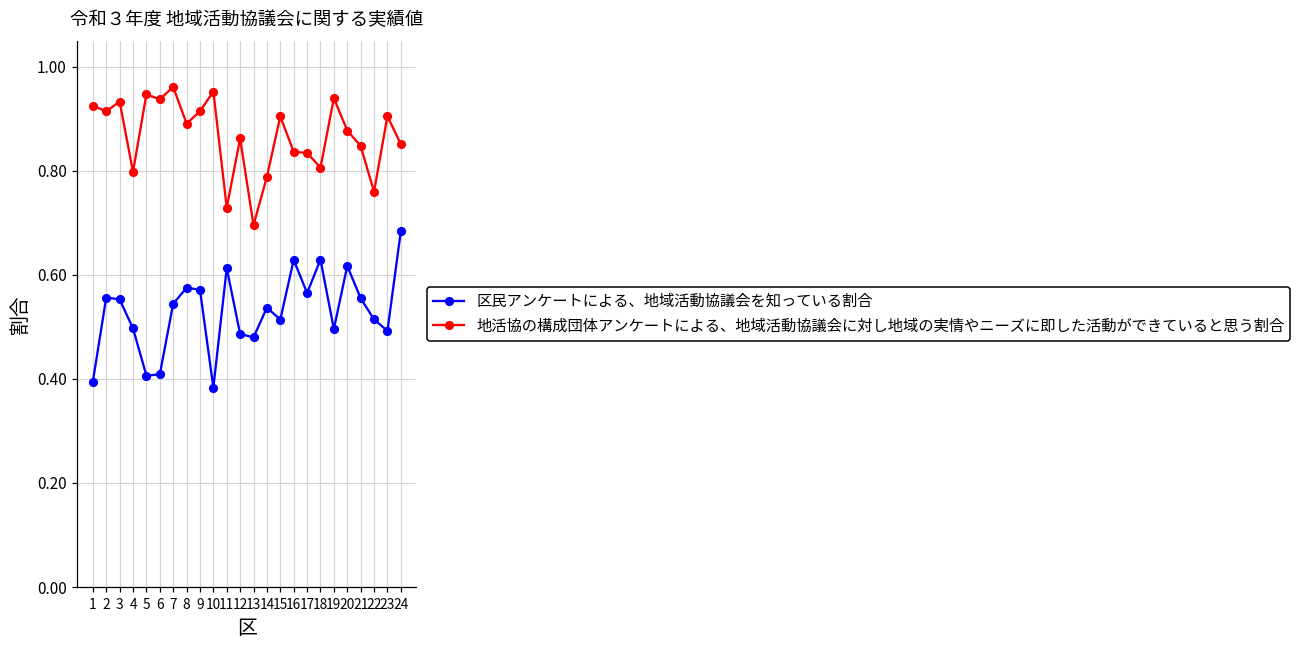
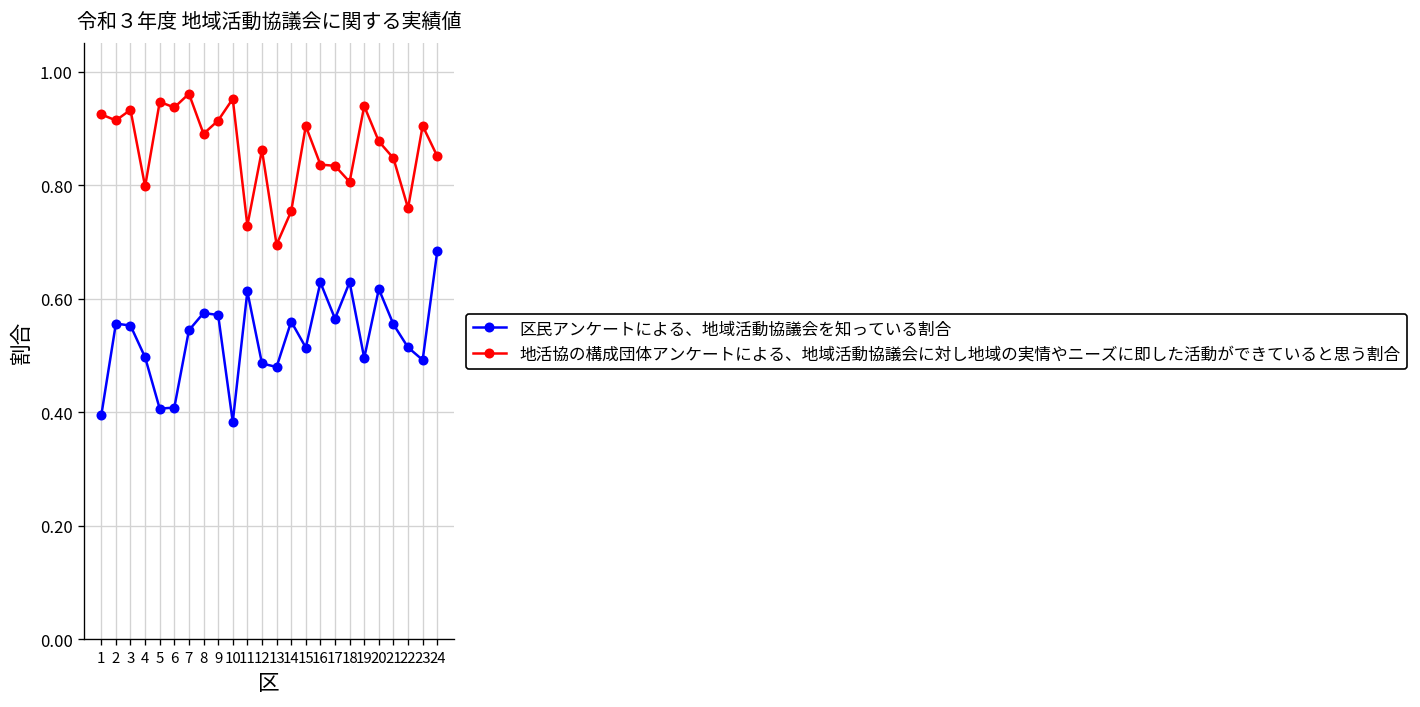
  {
    "区民アンケートによる、地域活動協議会を知っている割合": {
      "1": 0.39,
      "2": 0.56,
      "3": 0.55,
      "4": 0.50,
      "5": 0.41,
      "6": 0.41,
      "7": 0.54,
      "8": 0.57,
      "9": 0.57,
      "10": 0.38,
      "11": 0.61,
      "12": 0.49,
      "13": 0.48,
-     "14": 0.54,
+     "14": 0.56,
      "15": 0.51,
      "16": 0.63,
      "17": 0.56,
      "18": 0.63,
      "19": 0.50,
      "20": 0.62,
      "21": 0.55,
      "22": 0.51,
      "23": 0.49,
      "24": 0.68
    },
    "地活協の構成団体アンケートによる、地域活動協議会に対し地域の実情やニーズに即した活動ができていると思う割合": {
      "1": 0.92,
      "2": 0.91,
      "3": 0.93,
      "4": 0.80,
      "5": 0.95,
      "6": 0.94,
      "7": 0.96,
      "8": 0.89,
      "9": 0.91,
      "10": 0.95,
      "11": 0.73,
      "12": 0.86,
      "13": 0.70,
-     "14": 0.79,
+     "14": 0.75,
      "15": 0.90,
      "16": 0.84,
      "17": 0.83,
      "18": 0.81,
      "19": 0.94,
      "20": 0.88,
      "21": 0.85,
      "22": 0.76,
      "23": 0.90,
      "24": 0.85
    }
  }
